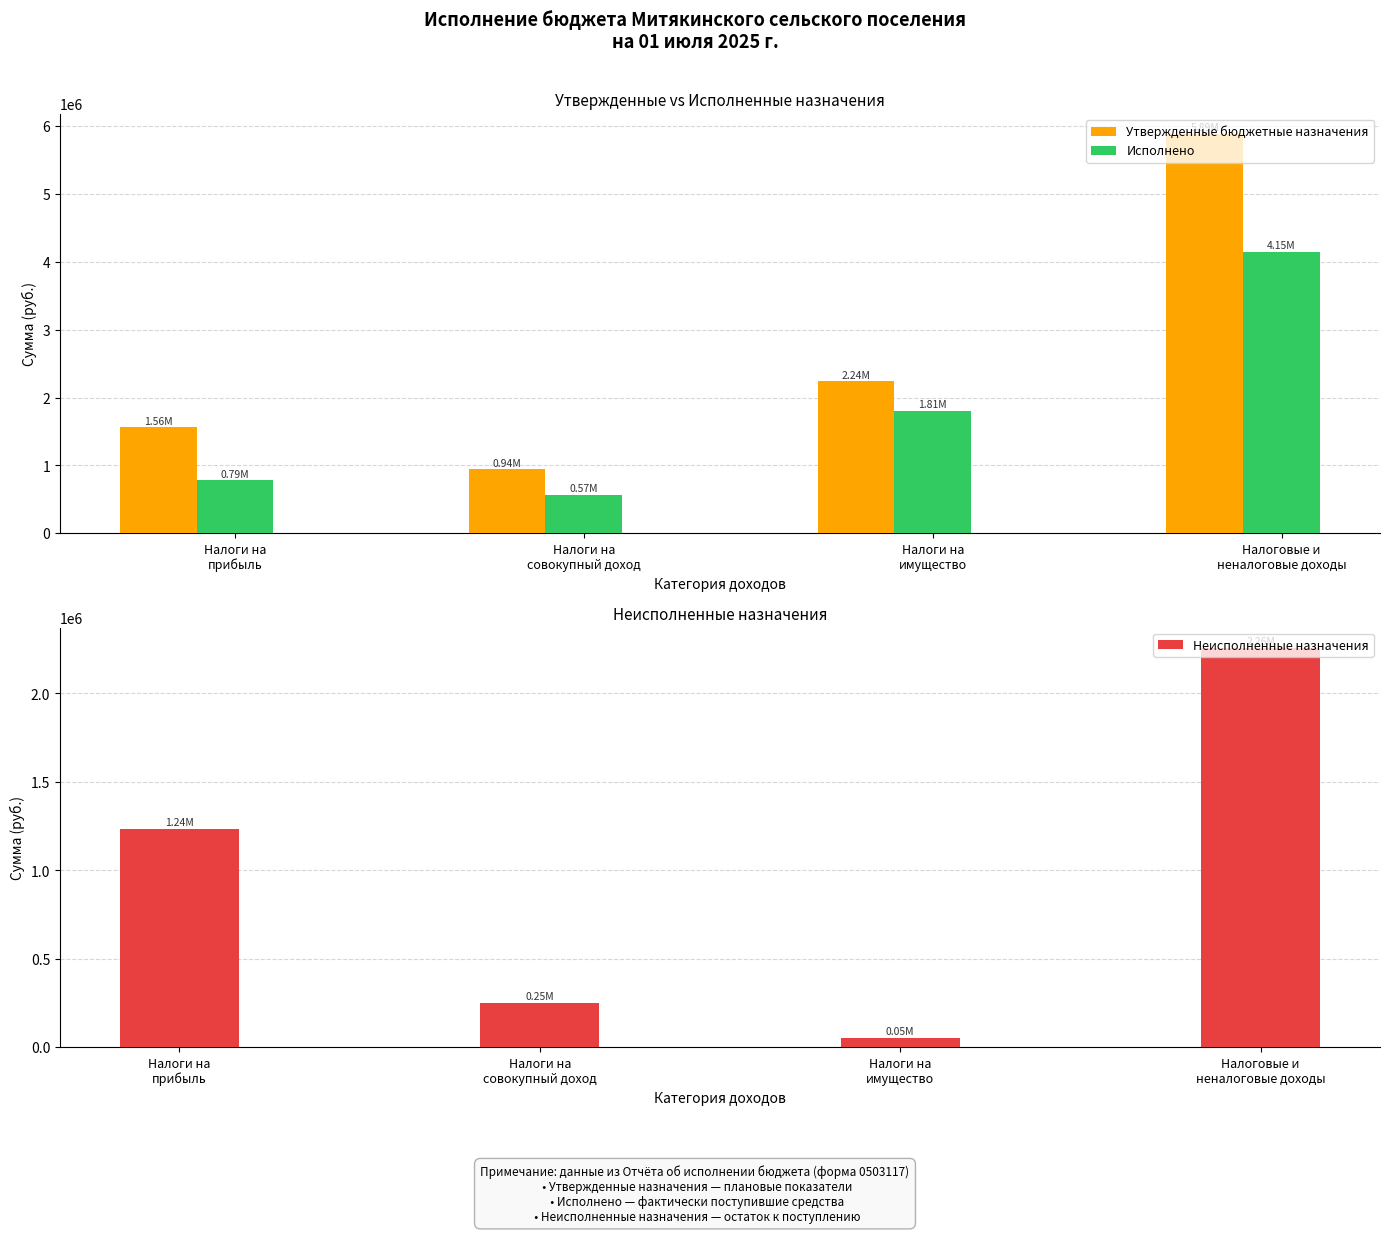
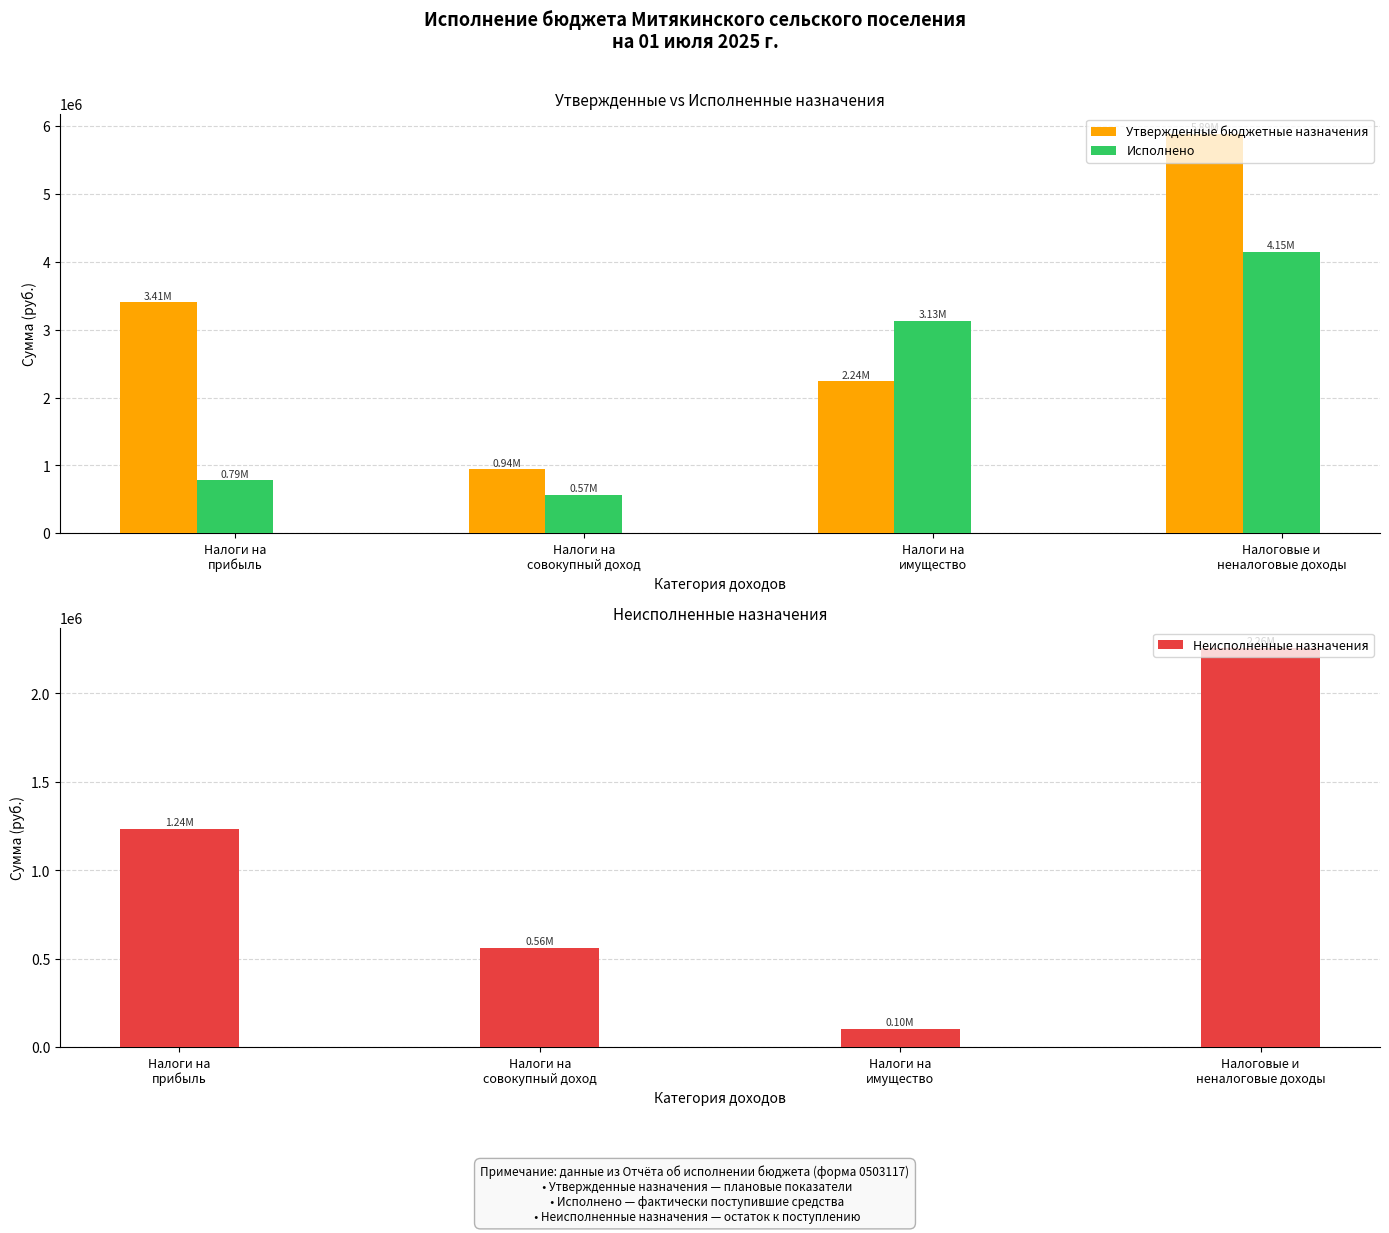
  {
    "Утвержденные vs Исполненные назначения": {
      "Утвержденные бюджетные назначения": {
-       "Налоги на прибыль": "1.56M",
+       "Налоги на прибыль": "3.41M",
        "Налоги на совокупный доход": "0.94M",
        "Налоги на имущество": "2.24M"
      },
      "Исполнено": {
        "Налоги на прибыль": "0.79M",
        "Налоги на совокупный доход": "0.57M",
-       "Налоги на имущество": "1.81M",
+       "Налоги на имущество": "3.13M",
        "Налоговые и неналоговые доходы": "4.15M"
      }
    },
    "Неисполненные назначения": {
      "Налоги на прибыль": "1.24M",
-     "Налоги на совокупный доход": "0.25M",
-     "Налоги на имущество": "0.05M"
+     "Налоги на совокупный доход": "0.56M",
+     "Налоги на имущество": "0.10M"
    }
  }
